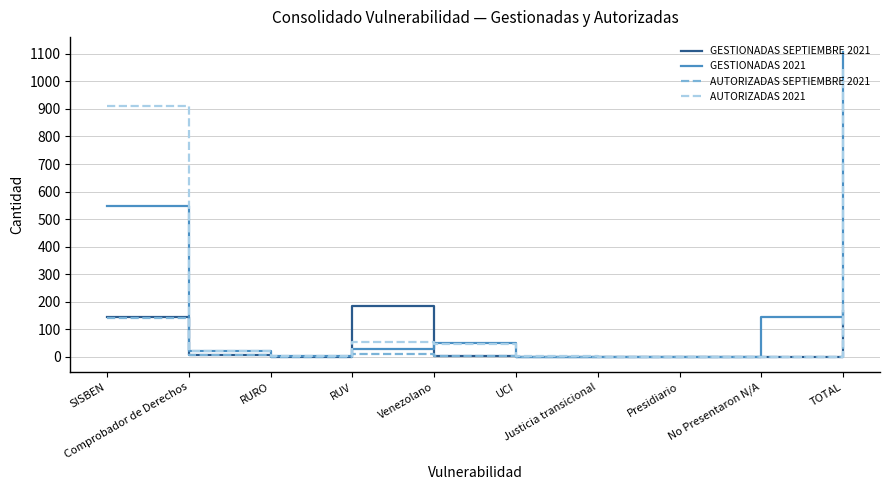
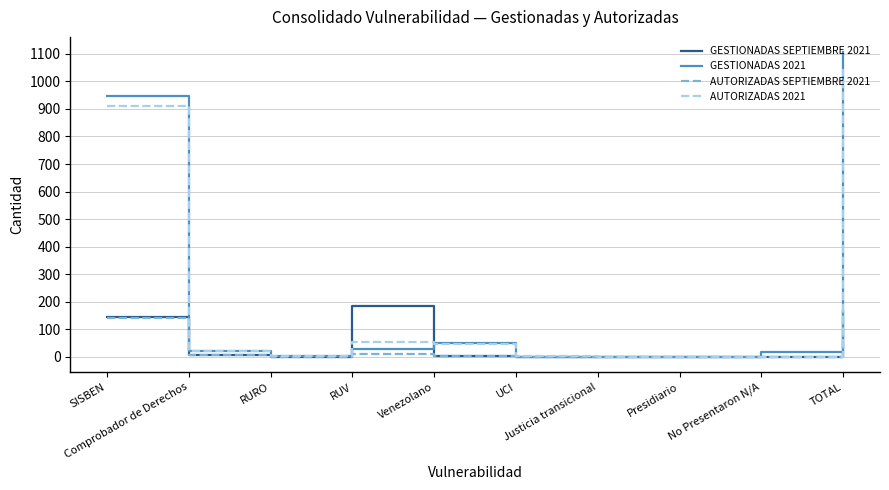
  {
    "GESTIONADAS SEPTIEMBRE 2021": {
      "RUV": 180
    },
    "GESTIONADAS 2021": {
-     "SISBEN": 550,
+     "SISBEN": 950,
      "RUV": 30,
-     "No Presentaron N/A": 150,
+     "No Presentaron N/A": 20,
      "TOTAL": 1110
    }
  }
